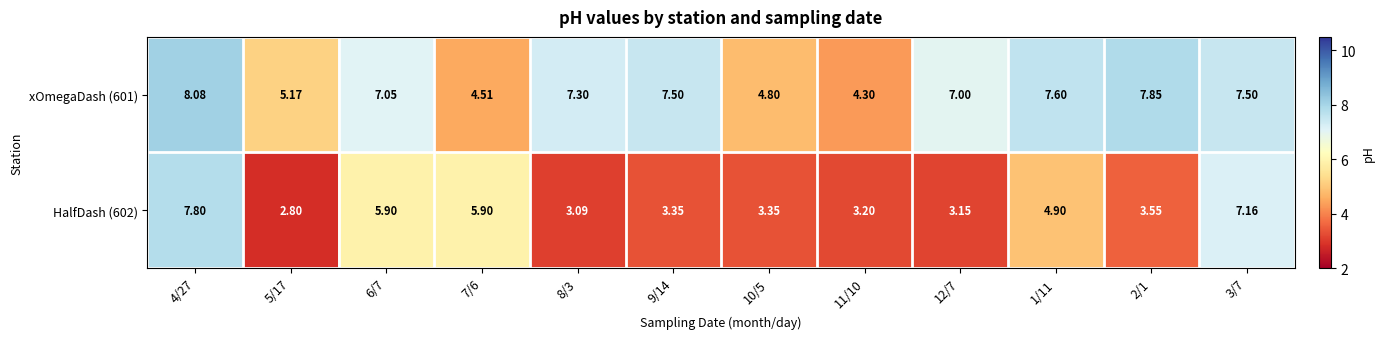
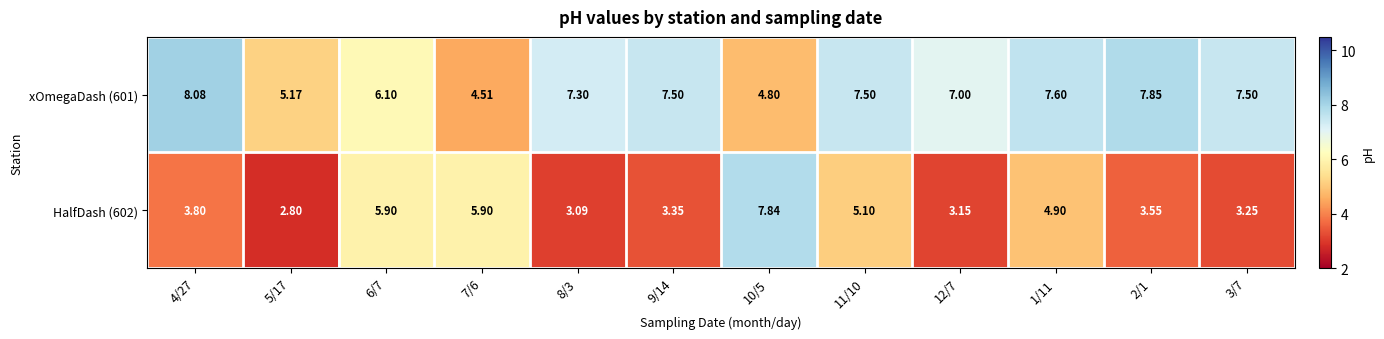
  {
    "xOmegaDash (601)": {
      "4/27": 8.08,
      "5/17": 5.17,
-     "6/7": 7.05,
+     "6/7": 6.10,
      "7/6": 4.51,
      "8/3": 7.30,
      "9/14": 7.50,
      "10/5": 4.80,
-     "11/10": 4.30,
+     "11/10": 7.50,
      "12/7": 7.00,
      "1/11": 7.60,
      "2/1": 7.85,
      "3/7": 7.50
    },
    "HalfDash (602)": {
-     "4/27": 7.80,
+     "4/27": 3.80,
      "5/17": 2.80,
      "6/7": 5.90,
      "7/6": 5.90,
      "8/3": 3.09,
      "9/14": 3.35,
-     "10/5": 3.35,
-     "11/10": 3.20,
+     "10/5": 7.84,
+     "11/10": 5.10,
      "12/7": 3.15,
      "1/11": 4.90,
      "2/1": 3.55,
-     "3/7": 7.16
+     "3/7": 3.25
    }
  }
